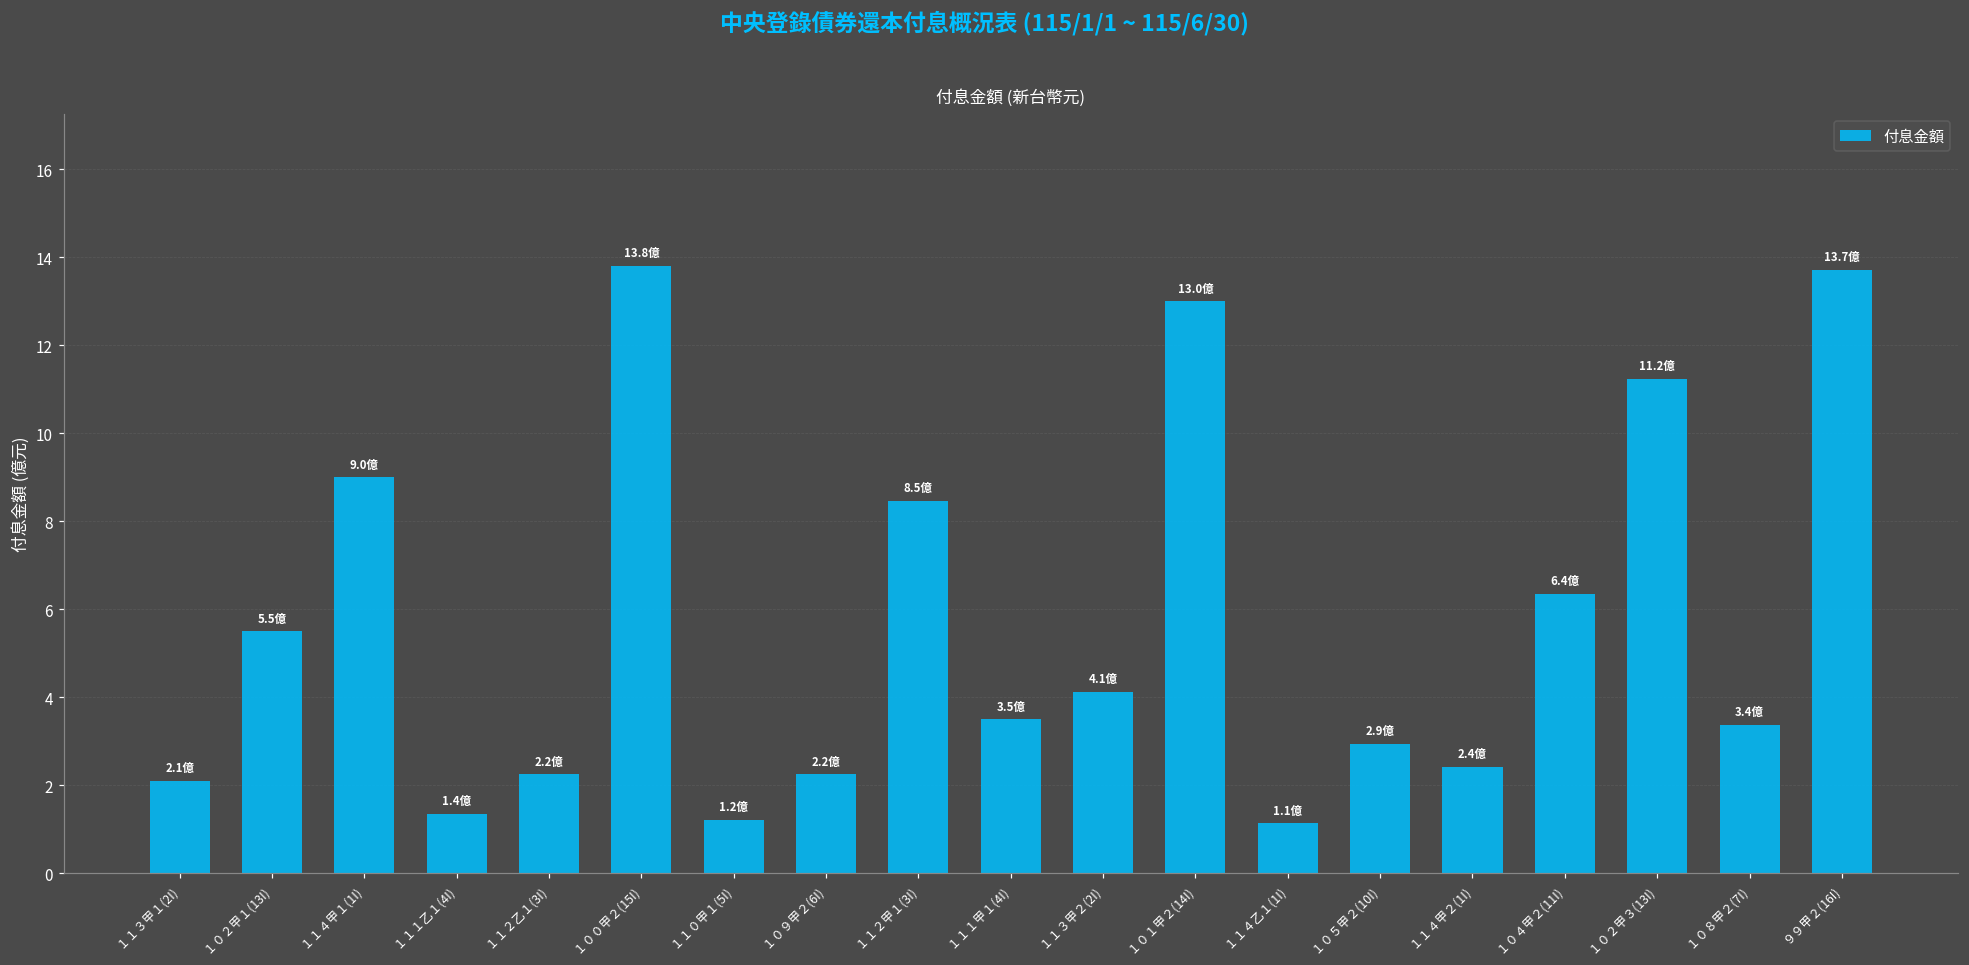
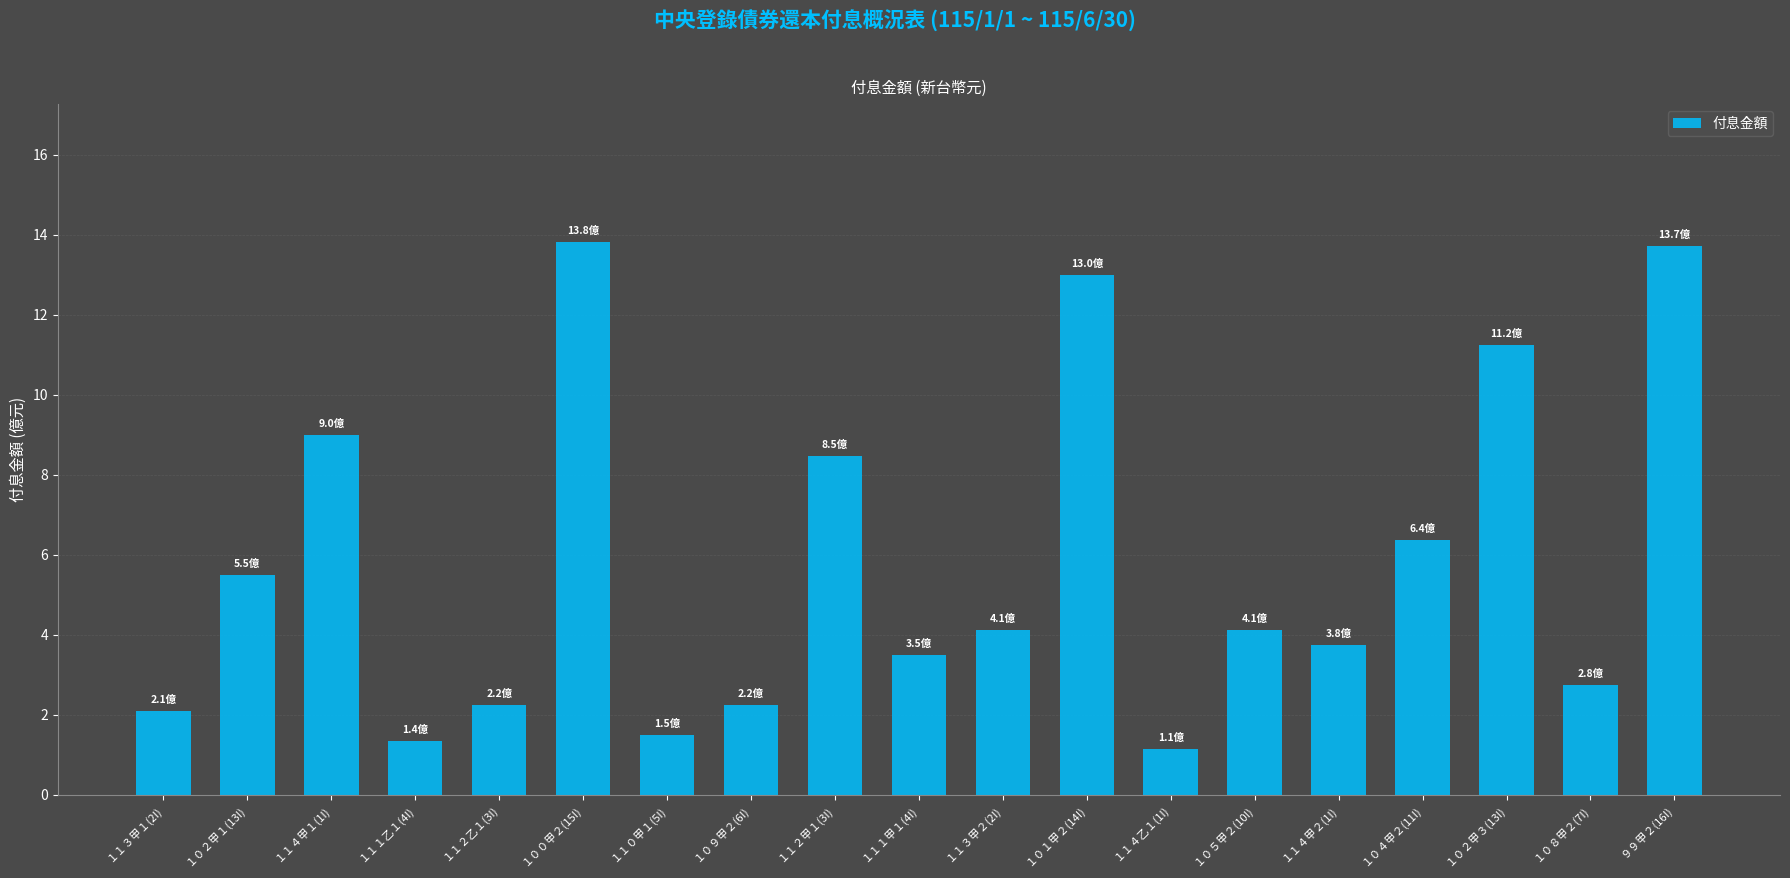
  {
    "１１３甲１(2I)": "2.1億",
    "１０２甲１(13I)": "5.5億",
    "１１４甲１(1I)": "9.0億",
    "１１１乙１(4I)": "1.4億",
    "１１２乙１(3I)": "2.2億",
    "１００甲２(15I)": "13.8億",
-   "１１０甲１(5I)": "1.2億",
+   "１１０甲１(5I)": "1.5億",
    "１０９甲２(6I)": "2.2億",
    "１１２甲１(3I)": "8.5億",
    "１１１甲１(4I)": "3.5億",
    "１１３甲２(2I)": "4.1億",
    "１０１甲２(14I)": "13.0億",
    "１１４乙１(1I)": "1.1億",
-   "１０５甲２(10I)": "2.9億",
-   "１１４甲２(1I)": "2.4億",
+   "１０５甲２(10I)": "4.1億",
+   "１１４甲２(1I)": "3.8億",
    "１０４甲２(11I)": "6.4億",
    "１０２甲３(13I)": "11.2億",
-   "１０８甲２(7I)": "3.4億",
+   "１０８甲２(7I)": "2.8億",
    "９９甲２(16I)": "13.7億"
  }
